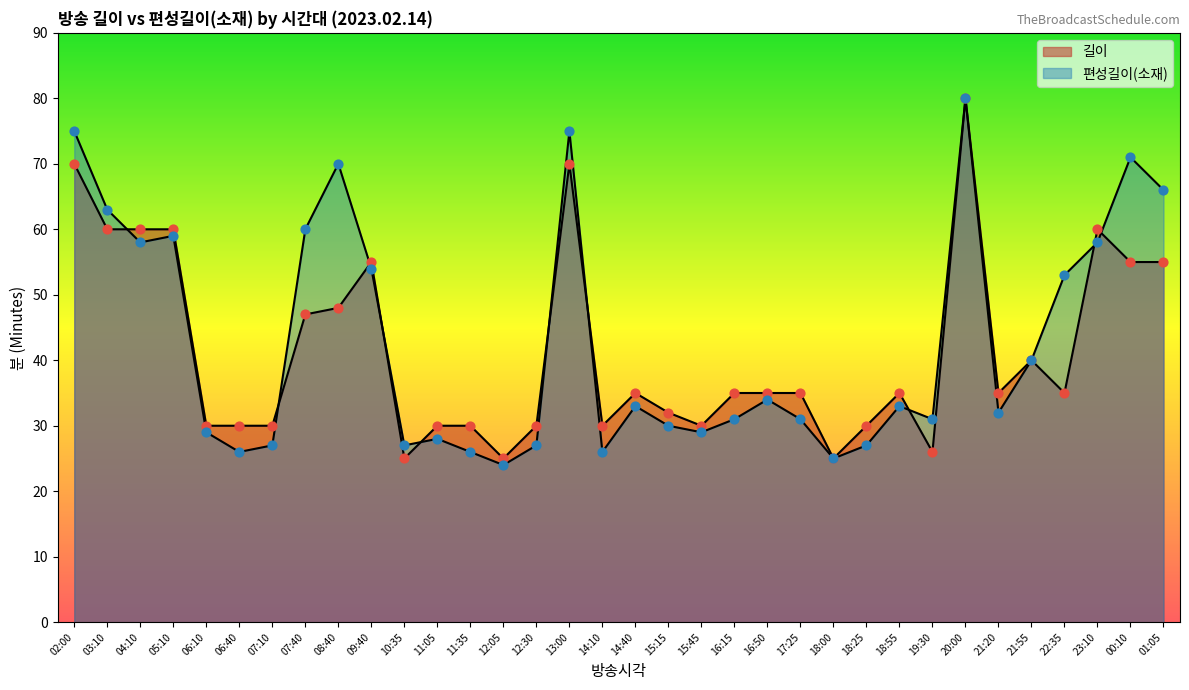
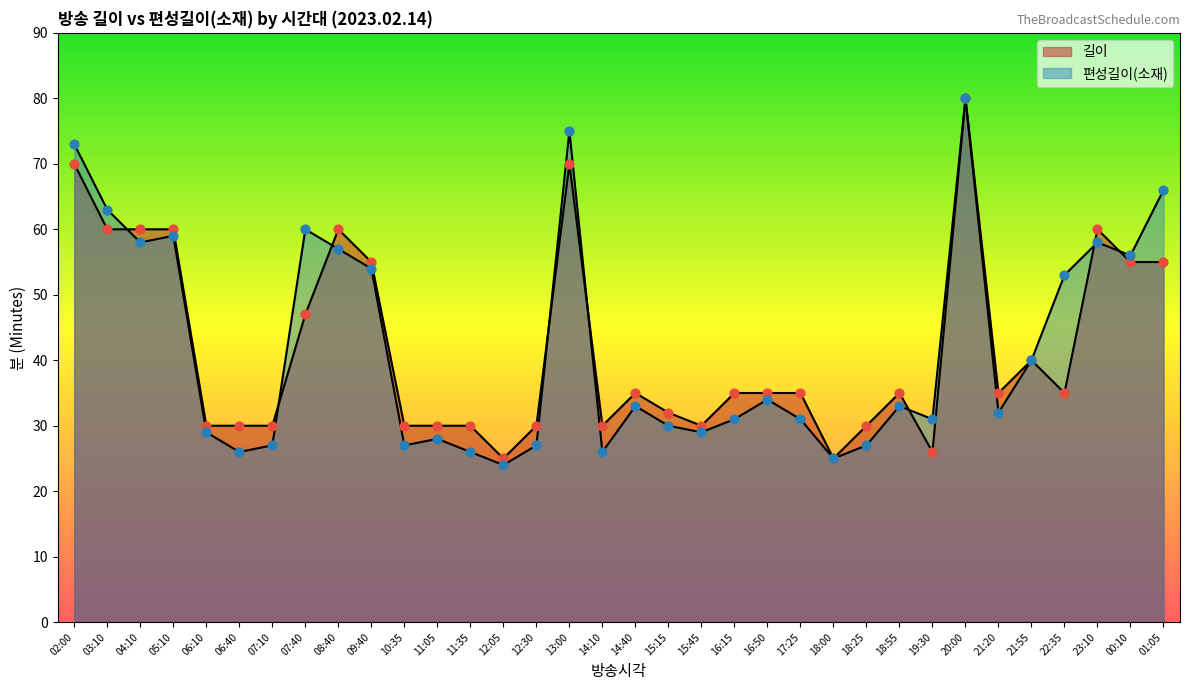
  {
    "길이": {
      "02:00": 70,
      "03:10": 60,
      "04:10": 60,
      "05:10": 60,
      "06:10": 30,
      "06:40": 30,
      "07:10": 30,
      "07:40": 47,
-     "08:40": 48,
+     "08:40": 60,
      "09:40": 55,
-     "10:35": 25,
+     "10:35": 30,
      "11:05": 30,
      "11:35": 30,
      "12:05": 25,
      "12:30": 30,
      "13:00": 70,
      "14:10": 30,
      "14:40": 35,
      "15:15": 32,
      "15:45": 30,
      "16:15": 35,
      "16:50": 35,
      "17:25": 35,
      "18:25": 30,
      "18:55": 35,
      "19:30": 26,
      "21:20": 35,
      "22:35": 35,
      "23:10": 60,
      "00:10": 55,
      "01:05": 55
    },
    "편성길이(소재)": {
-     "02:00": 75,
+     "02:00": 73,
      "03:10": 63,
      "04:10": 58,
      "05:10": 59,
      "06:10": 29,
      "06:40": 26,
      "07:10": 27,
      "07:40": 60,
-     "08:40": 70,
+     "08:40": 57,
      "09:40": 54,
      "10:35": 27,
      "11:05": 28,
      "11:35": 26,
      "12:05": 24,
      "12:30": 27,
      "13:00": 75,
      "14:10": 26,
      "14:40": 33,
      "15:15": 30,
      "15:45": 29,
      "16:15": 31,
      "16:50": 34,
      "17:25": 31,
      "18:25": 27,
      "18:55": 33,
      "19:30": 31,
      "21:20": 32,
      "22:35": 53,
      "23:10": 58,
-     "00:10": 71,
+     "00:10": 56,
      "01:05": 66
    }
  }
